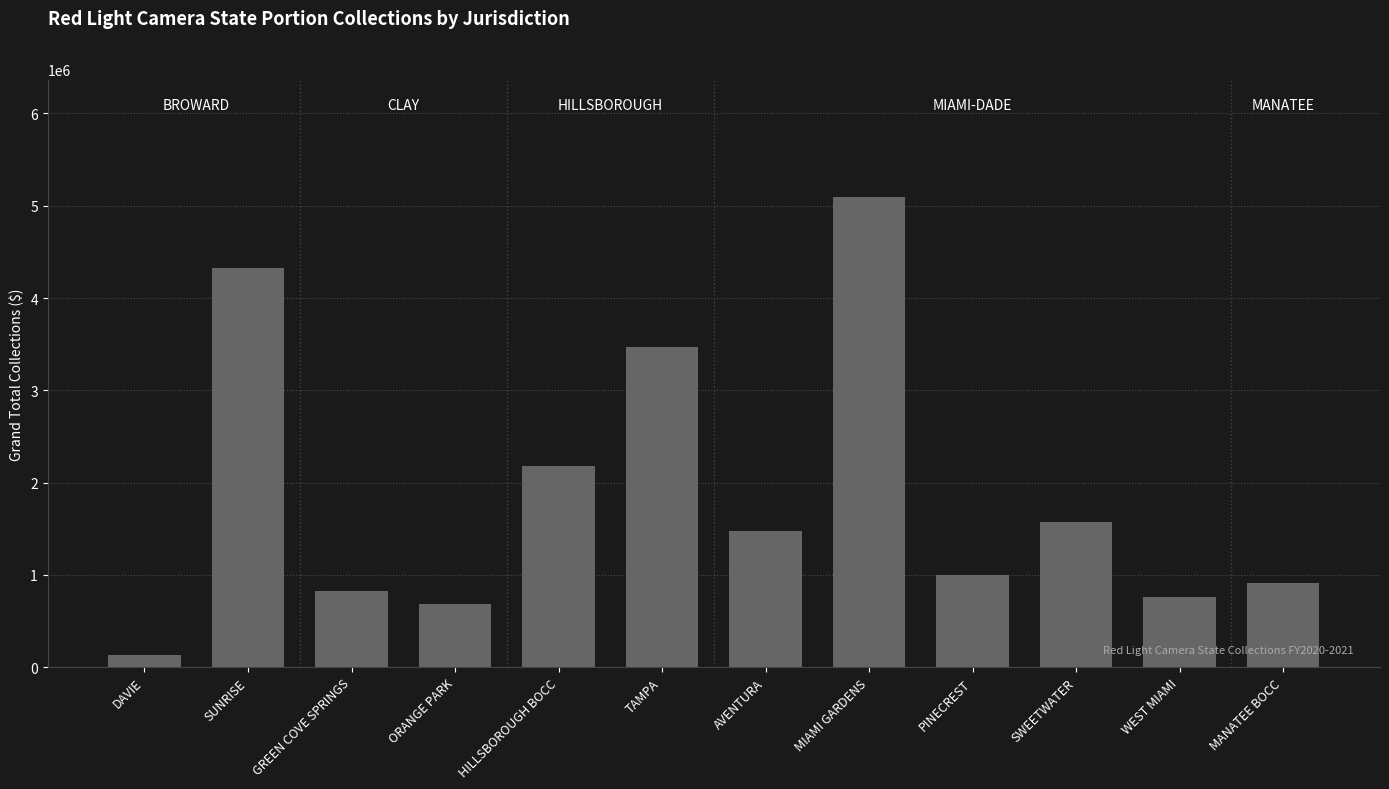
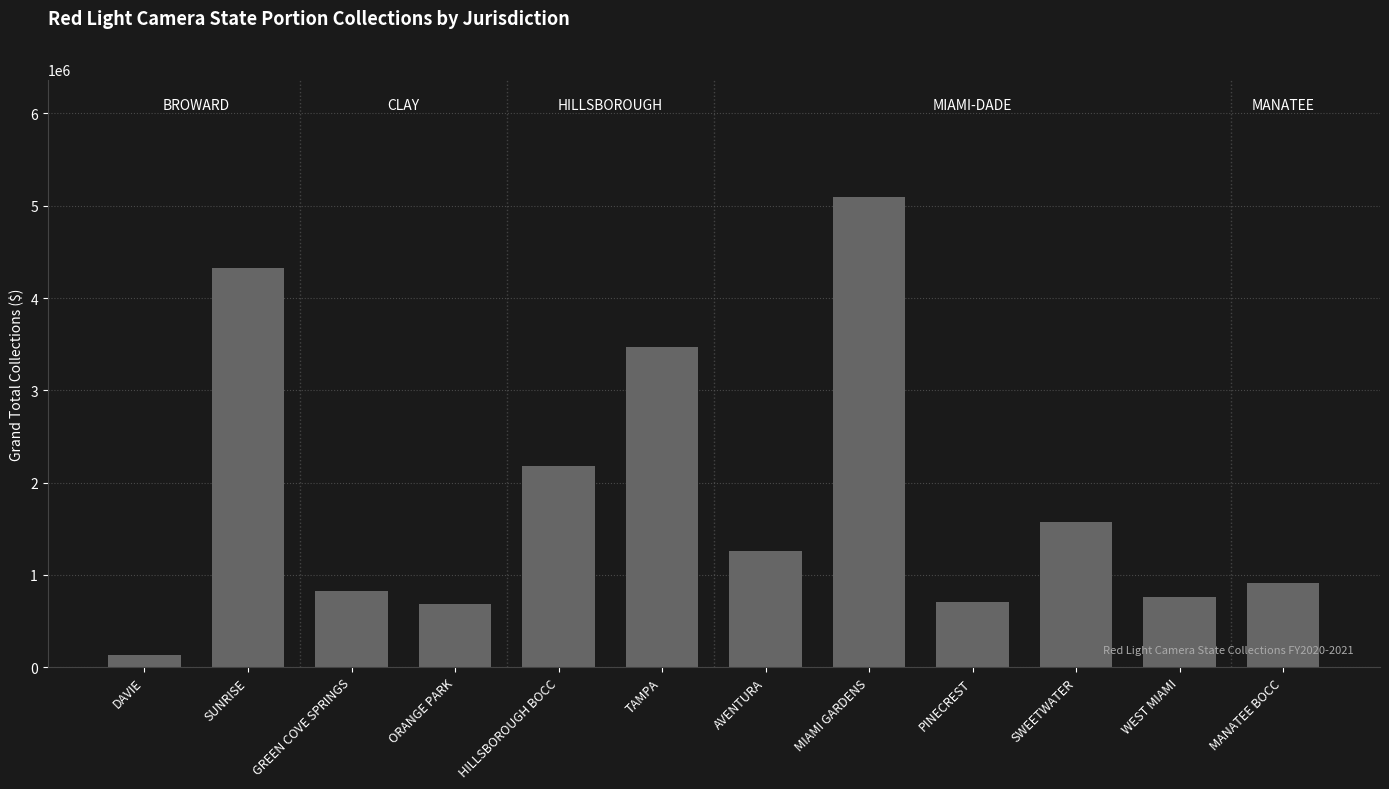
  {
    "DAVIE": 100000,
    "SUNRISE": 4300000,
    "GREEN COVE SPRINGS": 800000,
    "ORANGE PARK": 700000,
    "HILLSBOROUGH BOCC": 2200000,
    "TAMPA": 3500000,
-   "AVENTURA": 1500000,
+   "AVENTURA": 1300000,
    "MIAMI GARDENS": 5100000,
-   "PINECREST": 1000000,
+   "PINECREST": 700000,
    "SWEETWATER": 1600000,
    "WEST MIAMI": 800000,
    "MANATEE BOCC": 900000
  }
